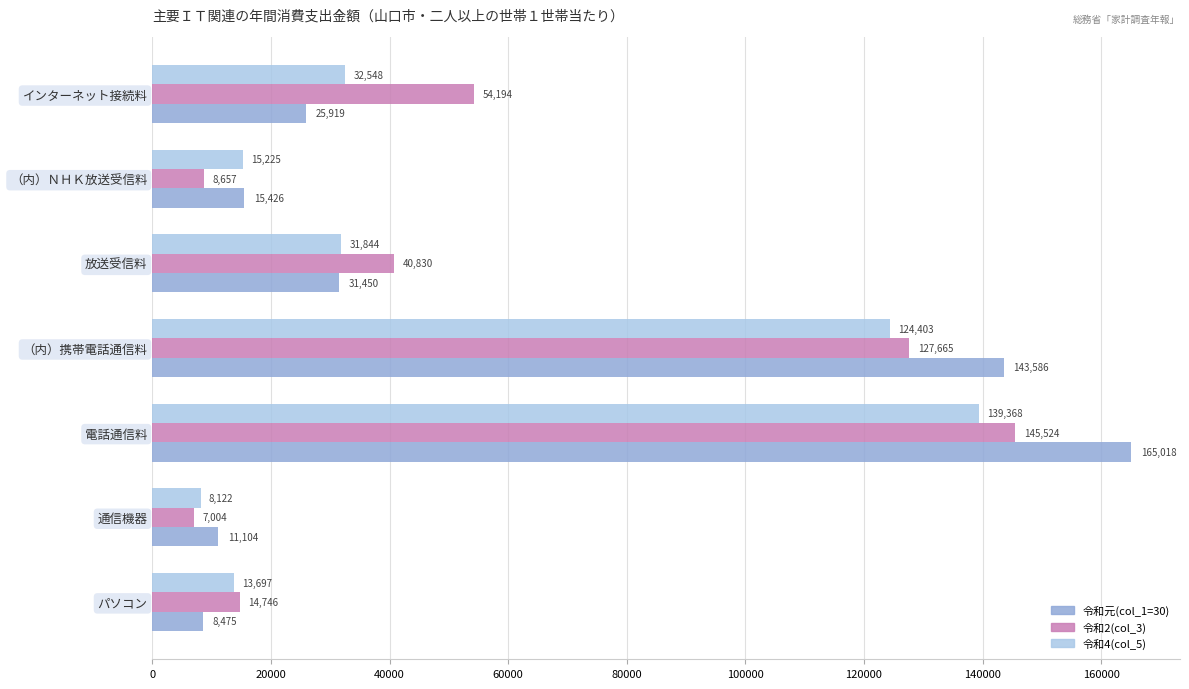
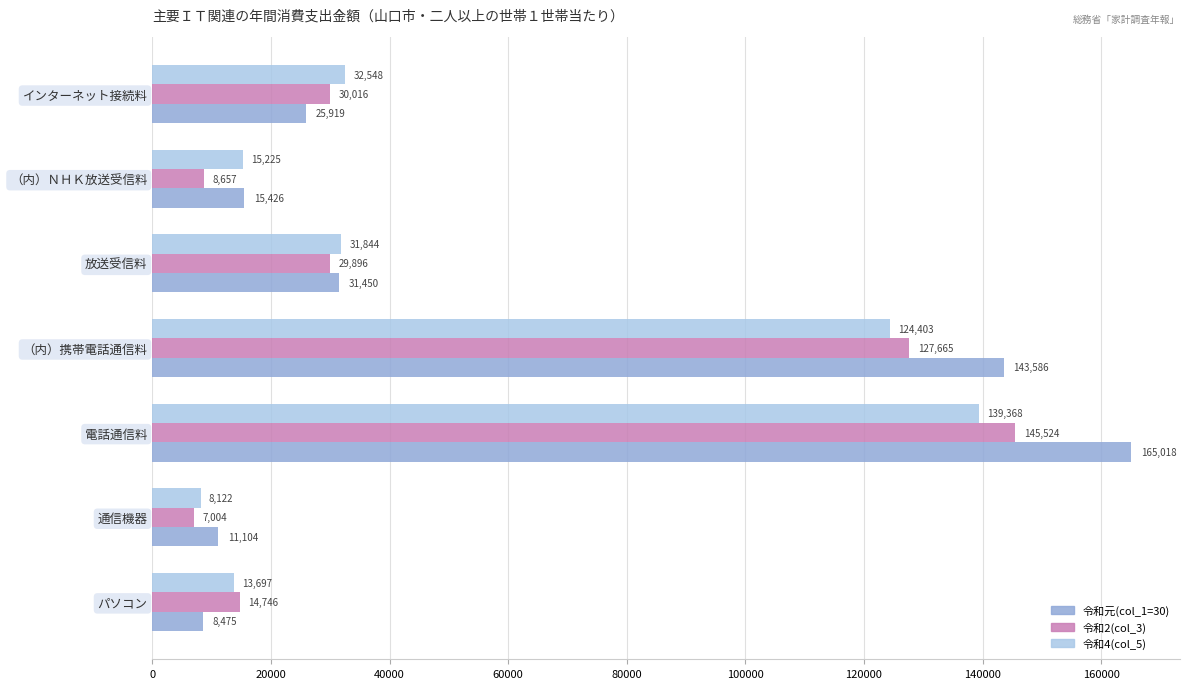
  {
    "令和2(col_3)": {
-     "インターネット接続料": "54,194",
+     "インターネット接続料": "30,016",
      "（内）ＮＨＫ放送受信料": "8,657",
-     "放送受信料": "40,830",
+     "放送受信料": "29,896",
      "（内）携帯電話通信料": "127,665",
      "電話通信料": "145,524",
      "通信機器": "7,004",
      "パソコン": "14,746"
    }
  }
